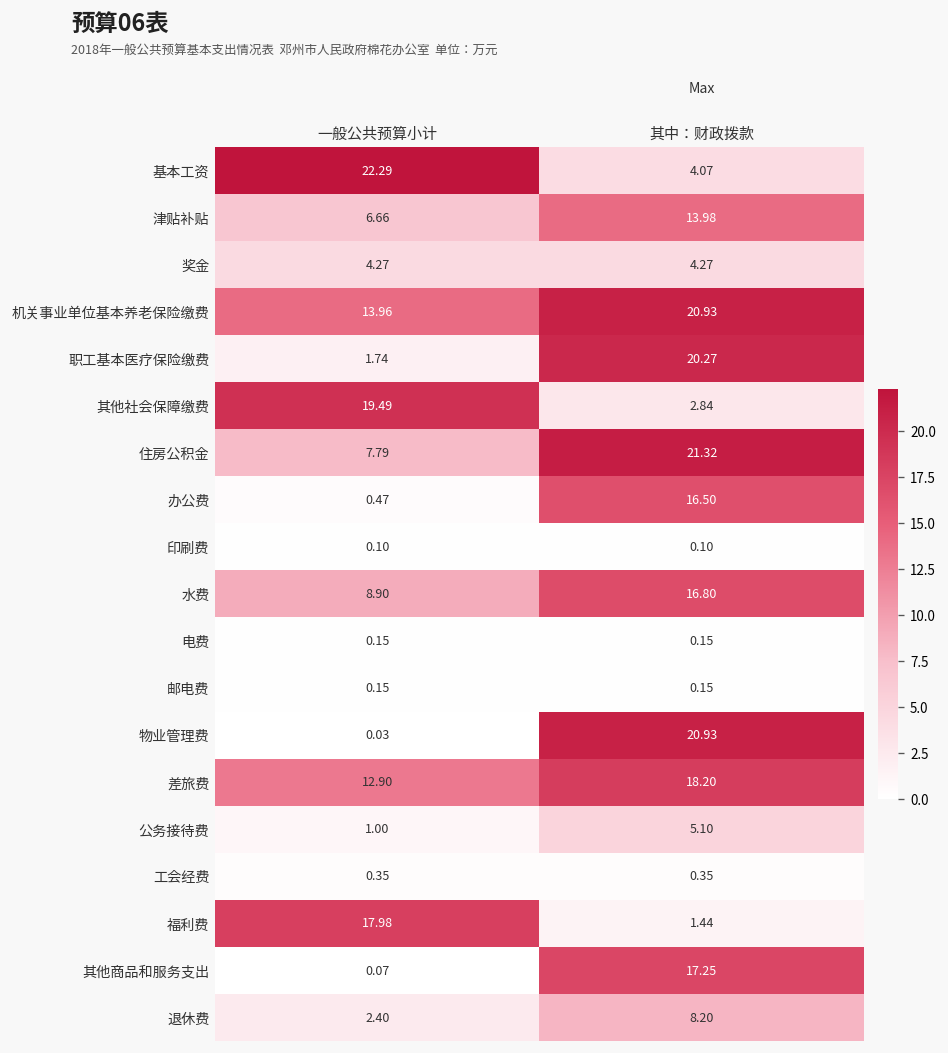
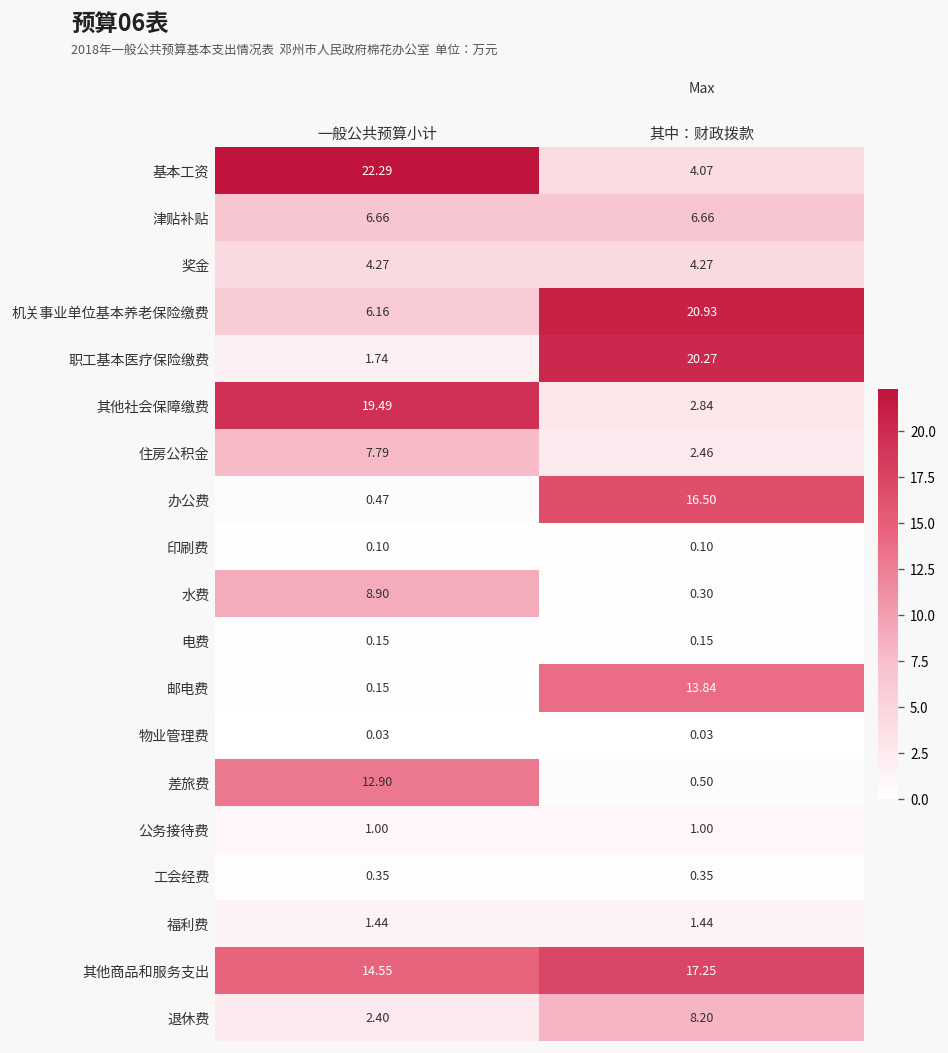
  {
    "基本工资": {
      "一般公共预算小计": 22.29,
      "其中：财政拨款": 4.07
    },
    "津贴补贴": {
      "一般公共预算小计": 6.66,
-     "其中：财政拨款": 13.98
+     "其中：财政拨款": 6.66
    },
    "奖金": {
      "一般公共预算小计": 4.27,
      "其中：财政拨款": 4.27
    },
    "机关事业单位基本养老保险缴费": {
-     "一般公共预算小计": 13.96,
+     "一般公共预算小计": 6.16,
      "其中：财政拨款": 20.93
    },
    "职工基本医疗保险缴费": {
      "一般公共预算小计": 1.74,
      "其中：财政拨款": 20.27
    },
    "其他社会保障缴费": {
      "一般公共预算小计": 19.49,
      "其中：财政拨款": 2.84
    },
    "住房公积金": {
      "一般公共预算小计": 7.79,
-     "其中：财政拨款": 21.32
+     "其中：财政拨款": 2.46
    },
    "办公费": {
      "一般公共预算小计": 0.47,
      "其中：财政拨款": 16.50
    },
    "印刷费": {
      "一般公共预算小计": 0.10,
      "其中：财政拨款": 0.10
    },
    "水费": {
      "一般公共预算小计": 8.90,
-     "其中：财政拨款": 16.80
+     "其中：财政拨款": 0.30
    },
    "电费": {
      "一般公共预算小计": 0.15,
      "其中：财政拨款": 0.15
    },
    "邮电费": {
      "一般公共预算小计": 0.15,
-     "其中：财政拨款": 0.15
+     "其中：财政拨款": 13.84
    },
    "物业管理费": {
      "一般公共预算小计": 0.03,
-     "其中：财政拨款": 20.93
+     "其中：财政拨款": 0.03
    },
    "差旅费": {
      "一般公共预算小计": 12.90,
-     "其中：财政拨款": 18.20
+     "其中：财政拨款": 0.50
    },
    "公务接待费": {
      "一般公共预算小计": 1.00,
-     "其中：财政拨款": 5.10
+     "其中：财政拨款": 1.00
    },
    "工会经费": {
      "一般公共预算小计": 0.35,
      "其中：财政拨款": 0.35
    },
    "福利费": {
-     "一般公共预算小计": 17.98,
+     "一般公共预算小计": 1.44,
      "其中：财政拨款": 1.44
    },
    "其他商品和服务支出": {
-     "一般公共预算小计": 0.07,
+     "一般公共预算小计": 14.55,
      "其中：财政拨款": 17.25
    },
    "退休费": {
      "一般公共预算小计": 2.40,
      "其中：财政拨款": 8.20
    }
  }
